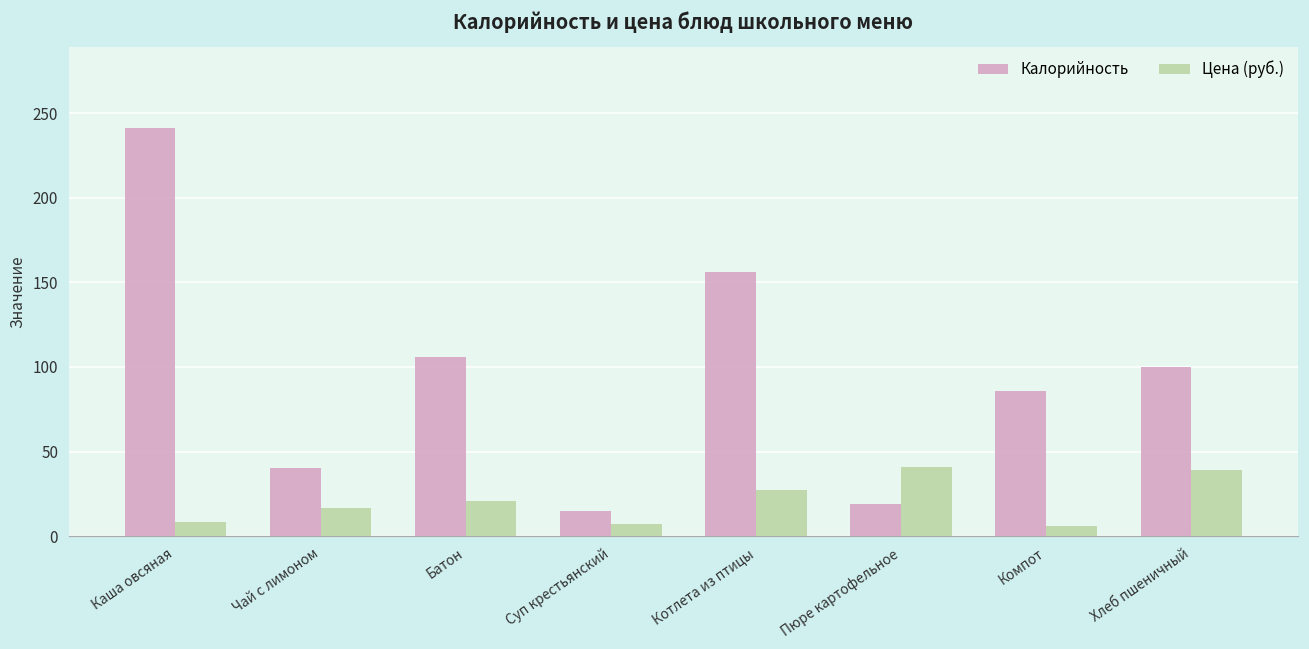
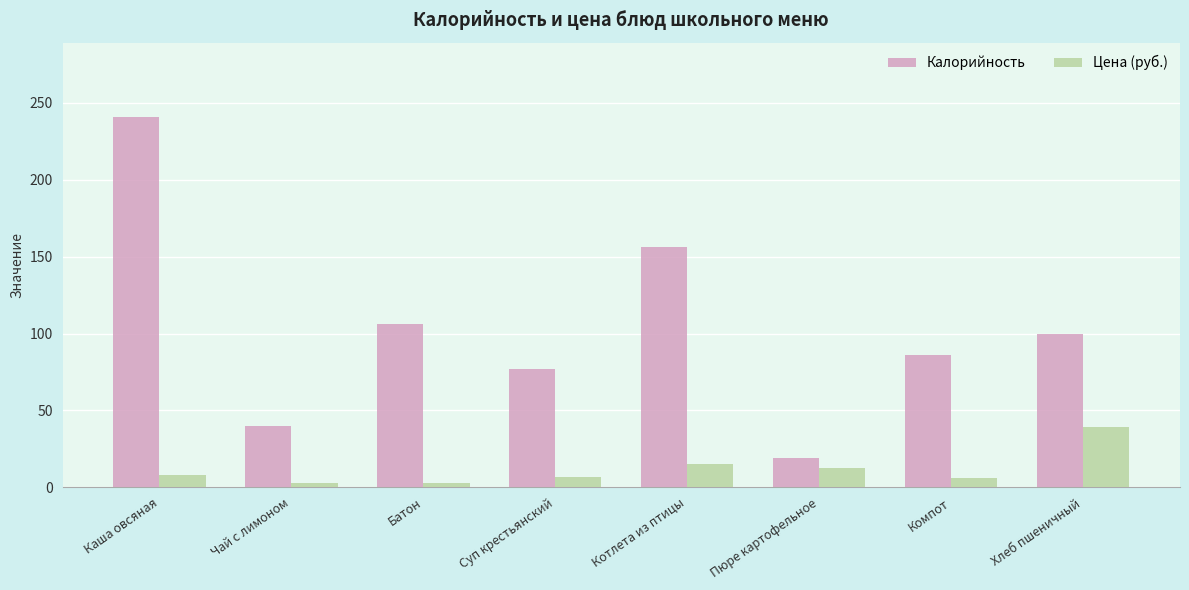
  {
    "Калорийность": {
      "Каша овсяная": 241,
      "Чай с лимоном": 40,
      "Батон": 106,
-     "Суп крестьянский": 15,
+     "Суп крестьянский": 77,
      "Котлета из птицы": 156,
      "Пюре картофельное": 19,
      "Компот": 86,
      "Хлеб пшеничный": 100
    },
    "Цена (руб.)": {
      "Каша овсяная": 8,
-     "Чай с лимоном": 17,
-     "Батон": 21,
+     "Чай с лимоном": 3,
+     "Батон": 3,
      "Суп крестьянский": 7,
-     "Котлета из птицы": 27,
-     "Пюре картофельное": 41,
+     "Котлета из птицы": 15,
+     "Пюре картофельное": 12,
      "Компот": 6,
      "Хлеб пшеничный": 39
    }
  }
